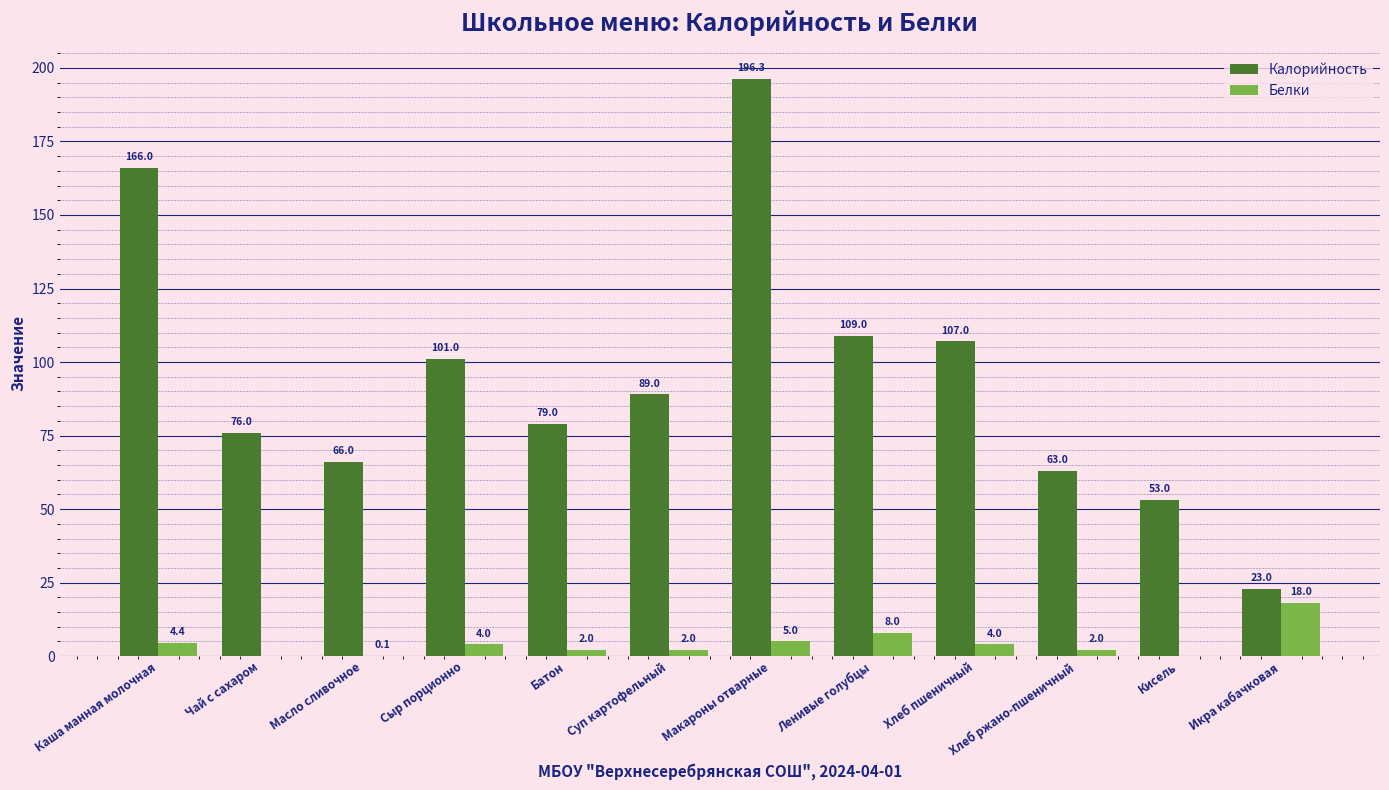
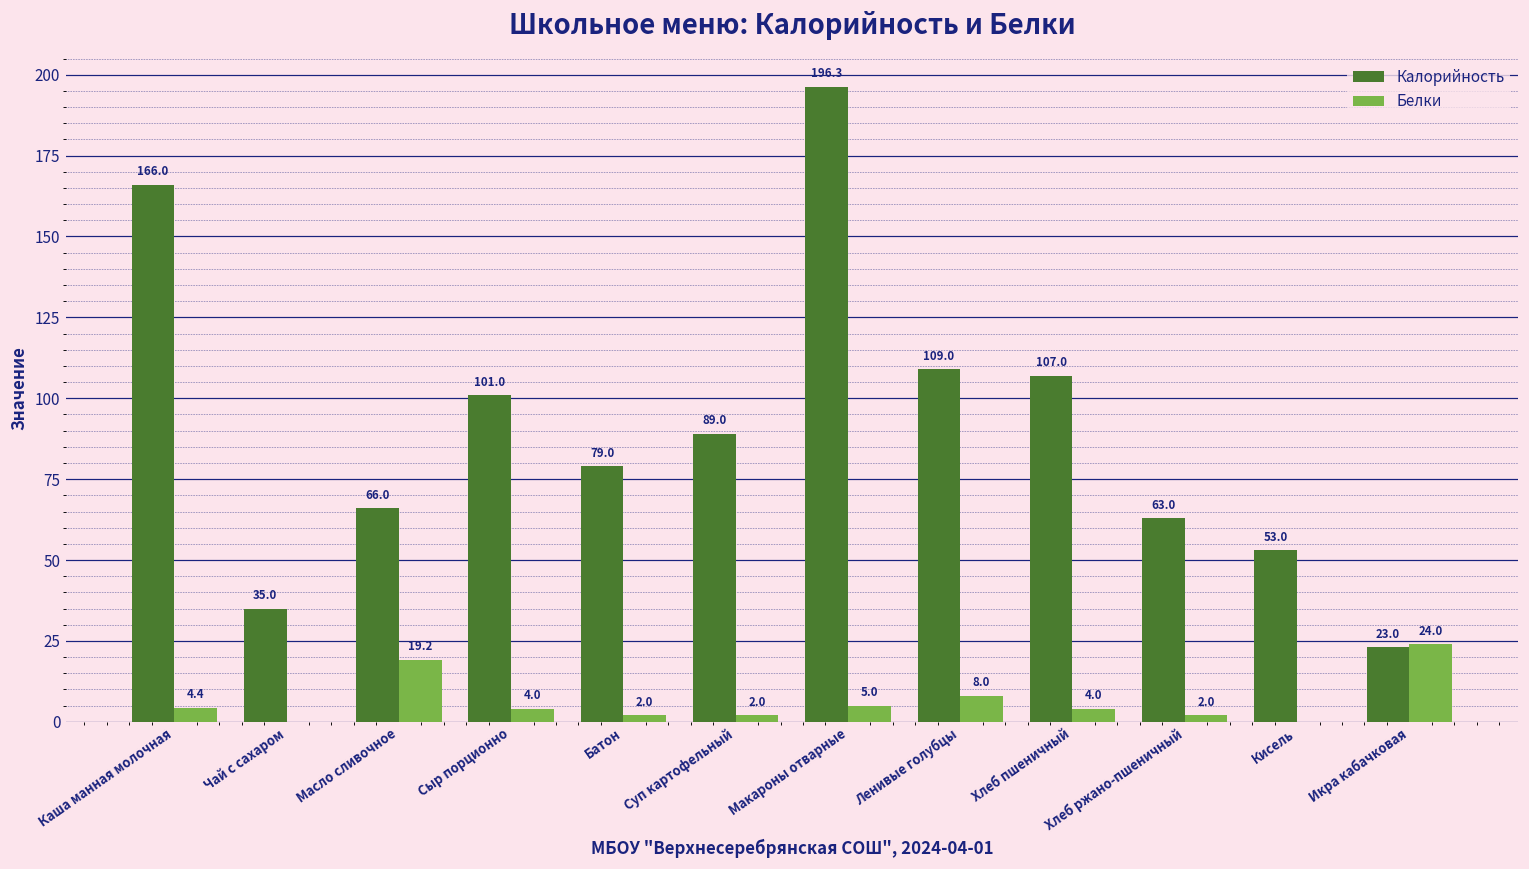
  {
    "Калорийность": {
      "Каша манная молочная": 166.0,
-     "Чай с сахаром": 76.0,
+     "Чай с сахаром": 35.0,
      "Масло сливочное": 66.0,
      "Сыр порционно": 101.0,
      "Батон": 79.0,
      "Суп картофельный": 89.0,
      "Макароны отварные": 196.3,
      "Ленивые голубцы": 109.0,
      "Хлеб пшеничный": 107.0,
      "Хлеб ржано-пшеничный": 63.0,
      "Кисель": 53.0,
      "Икра кабачковая": 23.0
    },
    "Белки": {
      "Каша манная молочная": 4.4,
-     "Масло сливочное": 0.1,
+     "Масло сливочное": 19.2,
      "Сыр порционно": 4.0,
      "Батон": 2.0,
      "Суп картофельный": 2.0,
      "Макароны отварные": 5.0,
      "Ленивые голубцы": 8.0,
      "Хлеб пшеничный": 4.0,
      "Хлеб ржано-пшеничный": 2.0,
-     "Икра кабачковая": 18.0
+     "Икра кабачковая": 24.0
    }
  }
